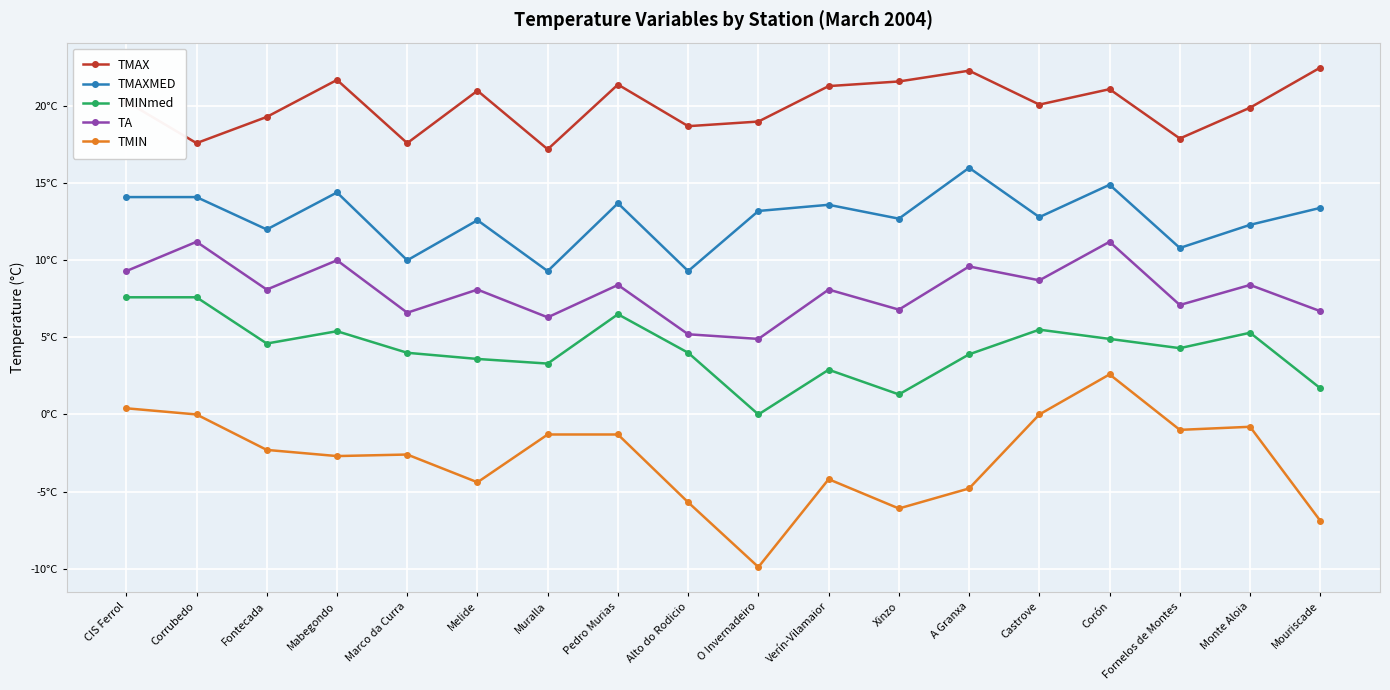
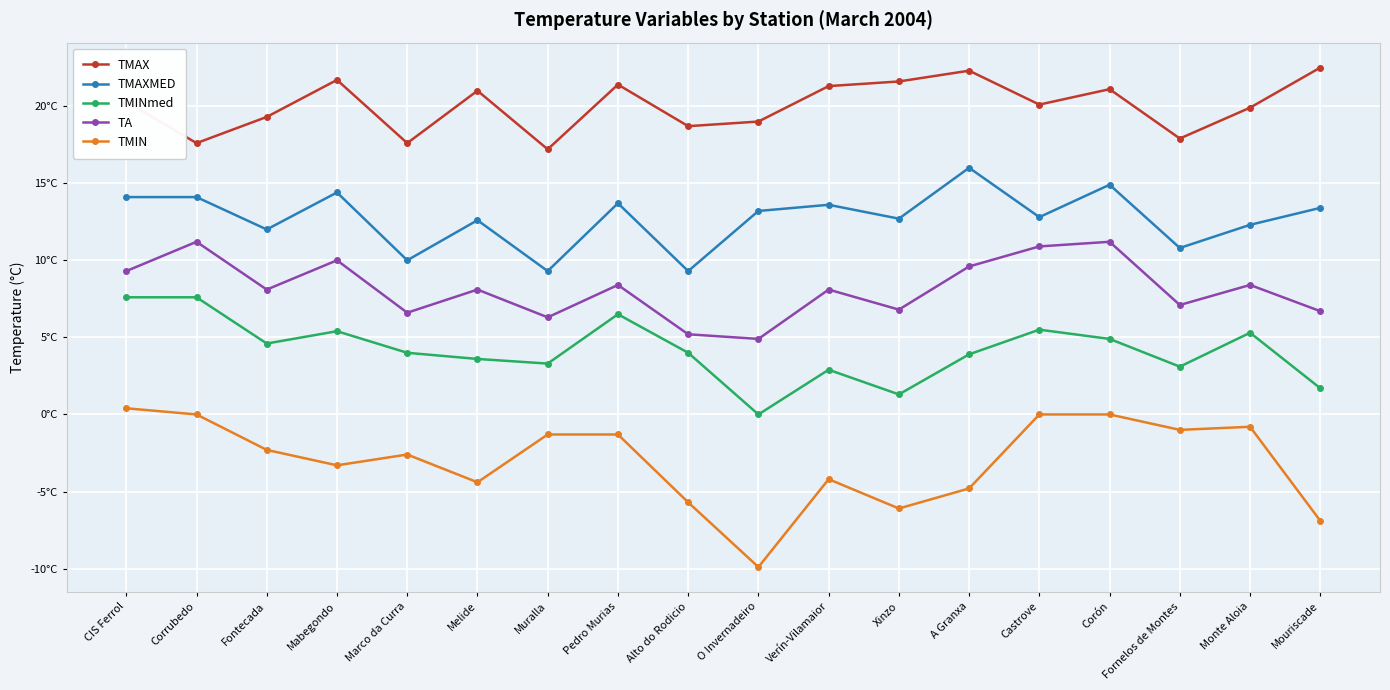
  {
    "TMAX": {
      "Corrubedo": "17.6°C",
      "Fontecada": "19.3°C",
      "Mabegondo": "21.7°C",
      "Marco da Curra": "17.6°C",
      "Melide": "21.0°C",
      "Muralla": "17.2°C",
      "Pedro Murias": "21.4°C",
      "Alto do Rodicio": "18.7°C",
      "O Invernadeiro": "19.0°C",
      "Verín-Vilamaior": "21.3°C",
      "Xinzo": "21.6°C",
      "A Granxa": "22.3°C",
      "Castrove": "20.1°C",
      "Corón": "21.1°C",
      "Fornelos de Montes": "17.9°C",
      "Monte Aloia": "19.9°C",
      "Mouriscade": "22.5°C"
    },
    "TMAXMED": {
      "CIS Ferrol": "14.1°C",
      "Corrubedo": "14.1°C",
      "Fontecada": "12.0°C",
      "Mabegondo": "14.4°C",
      "Marco da Curra": "10.0°C",
      "Melide": "12.6°C",
      "Muralla": "9.3°C",
      "Pedro Murias": "13.7°C",
      "Alto do Rodicio": "9.3°C",
      "O Invernadeiro": "13.2°C",
      "Verín-Vilamaior": "13.6°C",
      "Xinzo": "12.7°C",
      "A Granxa": "16.0°C",
      "Castrove": "12.8°C",
      "Corón": "14.9°C",
      "Fornelos de Montes": "10.8°C",
      "Monte Aloia": "12.3°C",
      "Mouriscade": "13.4°C"
    },
    "TMINmed": {
      "CIS Ferrol": "7.6°C",
      "Corrubedo": "7.6°C",
      "Fontecada": "4.6°C",
      "Mabegondo": "5.4°C",
      "Marco da Curra": "4.0°C",
      "Melide": "3.6°C",
      "Muralla": "3.3°C",
      "Pedro Murias": "6.5°C",
      "Alto do Rodicio": "4.0°C",
      "O Invernadeiro": "0.0°C",
      "Verín-Vilamaior": "2.9°C",
      "Xinzo": "1.3°C",
      "A Granxa": "3.9°C",
      "Castrove": "5.5°C",
      "Corón": "4.9°C",
-     "Fornelos de Montes": "4.3°C",
+     "Fornelos de Montes": "3.1°C",
      "Monte Aloia": "5.3°C",
      "Mouriscade": "1.7°C"
    },
    "TA": {
      "CIS Ferrol": "9.3°C",
      "Corrubedo": "11.2°C",
      "Fontecada": "8.1°C",
      "Mabegondo": "10.0°C",
      "Marco da Curra": "6.6°C",
      "Melide": "8.1°C",
      "Muralla": "6.3°C",
      "Pedro Murias": "8.4°C",
      "Alto do Rodicio": "5.2°C",
      "O Invernadeiro": "4.9°C",
      "Verín-Vilamaior": "8.1°C",
      "Xinzo": "6.8°C",
      "A Granxa": "9.6°C",
-     "Castrove": "8.7°C",
+     "Castrove": "10.9°C",
      "Corón": "11.2°C",
      "Fornelos de Montes": "7.1°C",
      "Monte Aloia": "8.4°C",
      "Mouriscade": "6.7°C"
    },
    "TMIN": {
      "CIS Ferrol": "0.4°C",
      "Corrubedo": "0.0°C",
      "Fontecada": "-2.3°C",
-     "Mabegondo": "-2.7°C",
+     "Mabegondo": "-3.3°C",
      "Marco da Curra": "-2.6°C",
      "Melide": "-4.4°C",
      "Muralla": "-1.3°C",
      "Pedro Murias": "-1.3°C",
      "Alto do Rodicio": "-5.7°C",
      "O Invernadeiro": "-9.9°C",
      "Verín-Vilamaior": "-4.2°C",
      "Xinzo": "-6.1°C",
      "A Granxa": "-4.8°C",
      "Castrove": "0.0°C",
-     "Corón": "2.6°C",
+     "Corón": "0.0°C",
      "Fornelos de Montes": "-1.0°C",
      "Monte Aloia": "-0.8°C",
      "Mouriscade": "-6.9°C"
    }
  }
